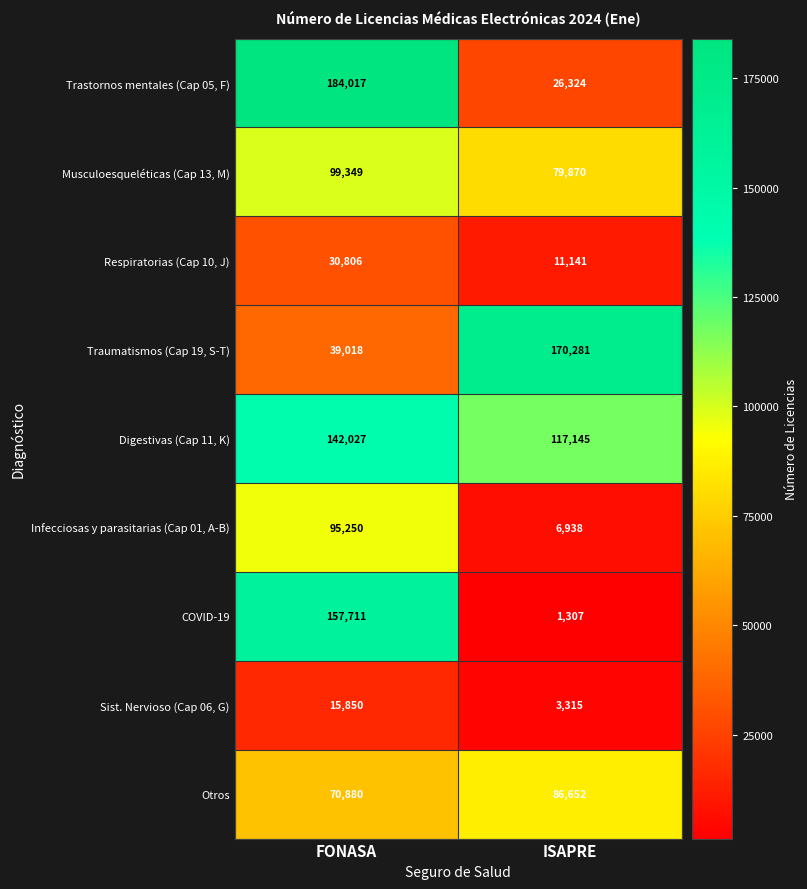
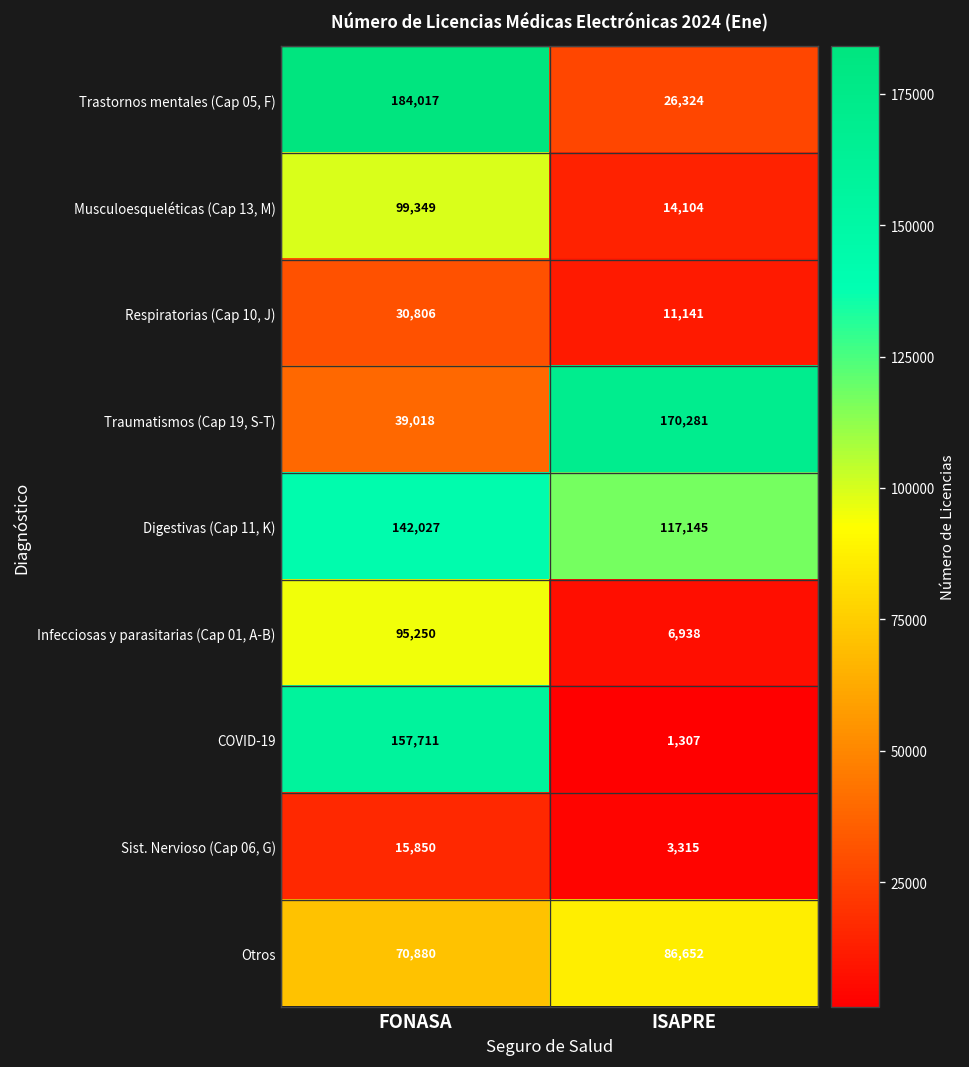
  {
    "Trastornos mentales (Cap 05, F)": {
      "FONASA": "184,017",
      "ISAPRE": "26,324"
    },
    "Musculoesqueléticas (Cap 13, M)": {
      "FONASA": "99,349",
-     "ISAPRE": "79,870"
+     "ISAPRE": "14,104"
    },
    "Respiratorias (Cap 10, J)": {
      "FONASA": "30,806",
      "ISAPRE": "11,141"
    },
    "Traumatismos (Cap 19, S-T)": {
      "FONASA": "39,018",
      "ISAPRE": "170,281"
    },
    "Digestivas (Cap 11, K)": {
      "FONASA": "142,027",
      "ISAPRE": "117,145"
    },
    "Infecciosas y parasitarias (Cap 01, A-B)": {
      "FONASA": "95,250",
      "ISAPRE": "6,938"
    },
    "COVID-19": {
      "FONASA": "157,711",
      "ISAPRE": "1,307"
    },
    "Sist. Nervioso (Cap 06, G)": {
      "FONASA": "15,850",
      "ISAPRE": "3,315"
    },
    "Otros": {
      "FONASA": "70,880",
      "ISAPRE": "86,652"
    }
  }
